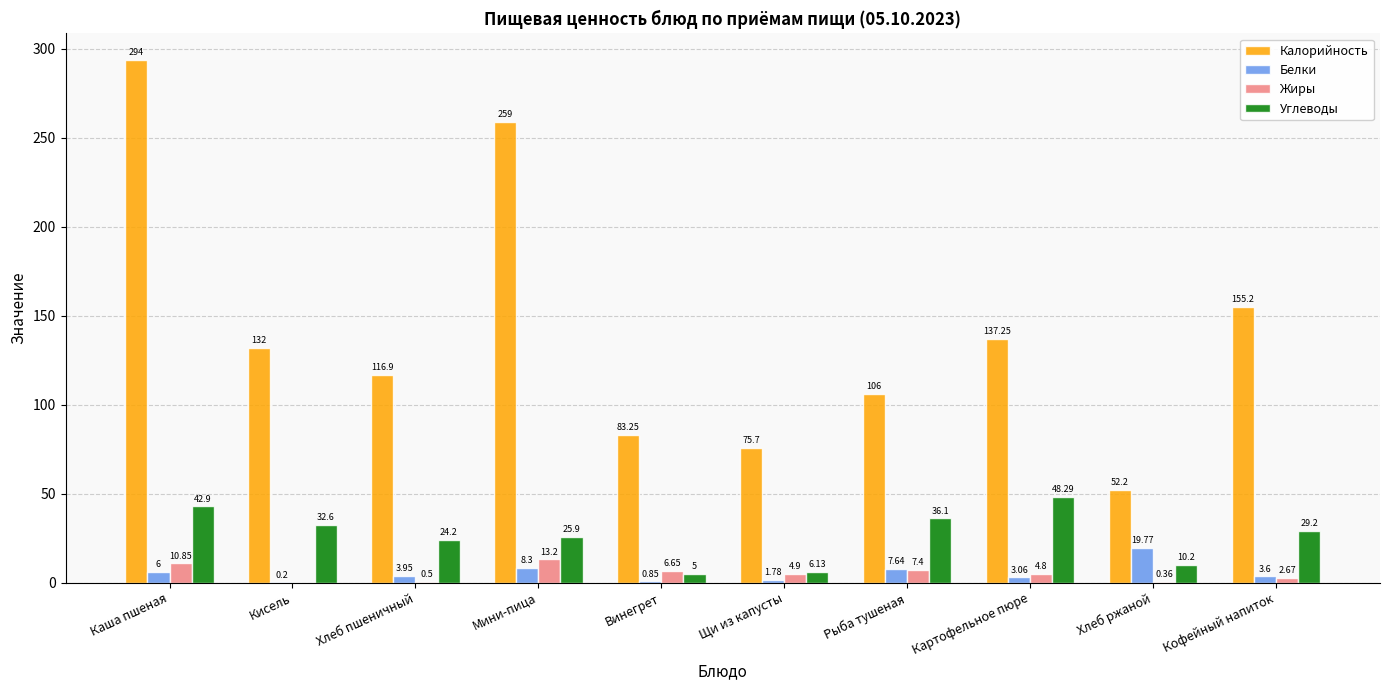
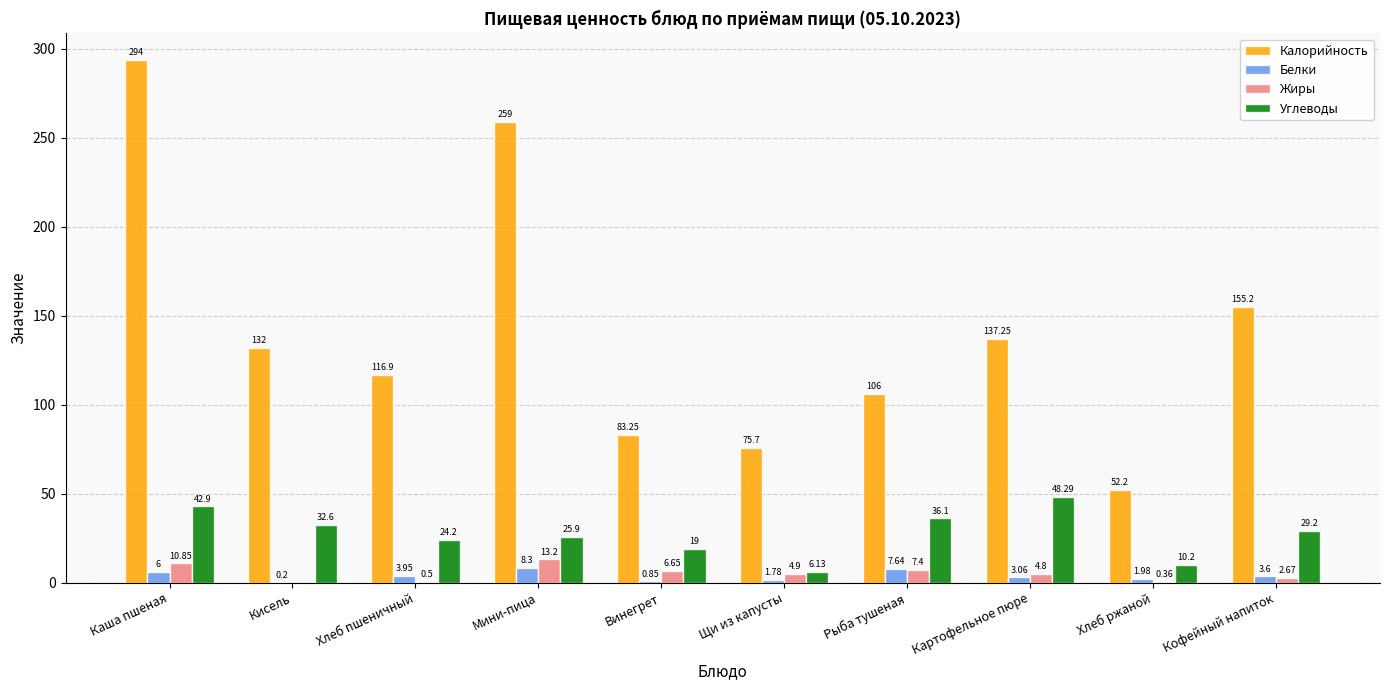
  {
    "Калорийность": {
      "Каша пшеная": 294,
      "Кисель": 132,
      "Хлеб пшеничный": 116.9,
      "Мини-пица": 259,
      "Винегрет": 83.25,
      "Щи из капусты": 75.7,
      "Рыба тушеная": 106,
      "Картофельное пюре": 137.25,
      "Хлеб ржаной": 52.2,
      "Кофейный напиток": 155.2
    },
    "Белки": {
      "Каша пшеная": 6,
      "Кисель": 0.2,
      "Хлеб пшеничный": 3.95,
      "Мини-пица": 8.3,
      "Винегрет": 0.85,
      "Щи из капусты": 1.78,
      "Рыба тушеная": 7.64,
      "Картофельное пюре": 3.06,
-     "Хлеб ржаной": 19.77,
+     "Хлеб ржаной": 1.98,
      "Кофейный напиток": 3.6
    },
    "Жиры": {
      "Каша пшеная": 10.85,
      "Хлеб пшеничный": 0.5,
      "Мини-пица": 13.2,
      "Винегрет": 6.65,
      "Щи из капусты": 4.9,
      "Рыба тушеная": 7.4,
      "Картофельное пюре": 4.8,
      "Хлеб ржаной": 0.36,
      "Кофейный напиток": 2.67
    },
    "Углеводы": {
      "Каша пшеная": 42.9,
      "Кисель": 32.6,
      "Хлеб пшеничный": 24.2,
      "Мини-пица": 25.9,
-     "Винегрет": 5,
+     "Винегрет": 19,
      "Щи из капусты": 6.13,
      "Рыба тушеная": 36.1,
      "Картофельное пюре": 48.29,
      "Хлеб ржаной": 10.2,
      "Кофейный напиток": 29.2
    }
  }
